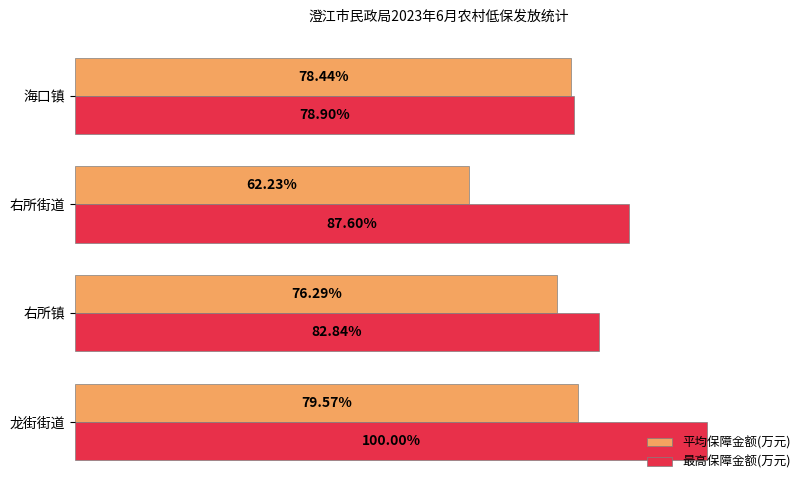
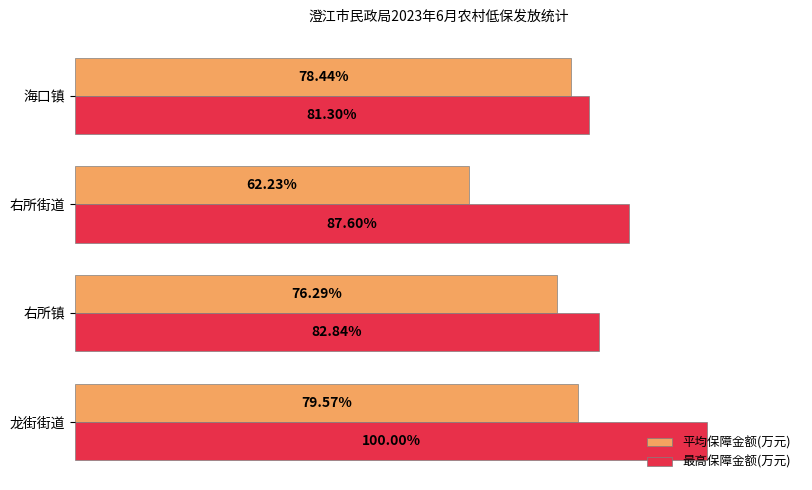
  {
    "平均保障金额(万元)": {
      "海口镇": "78.44%",
      "右所街道": "62.23%",
      "右所镇": "76.29%",
      "龙街街道": "79.57%"
    },
    "最高保障金额(万元)": {
-     "海口镇": "78.90%",
+     "海口镇": "81.30%",
      "右所街道": "87.60%",
      "右所镇": "82.84%",
      "龙街街道": "100.00%"
    }
  }
